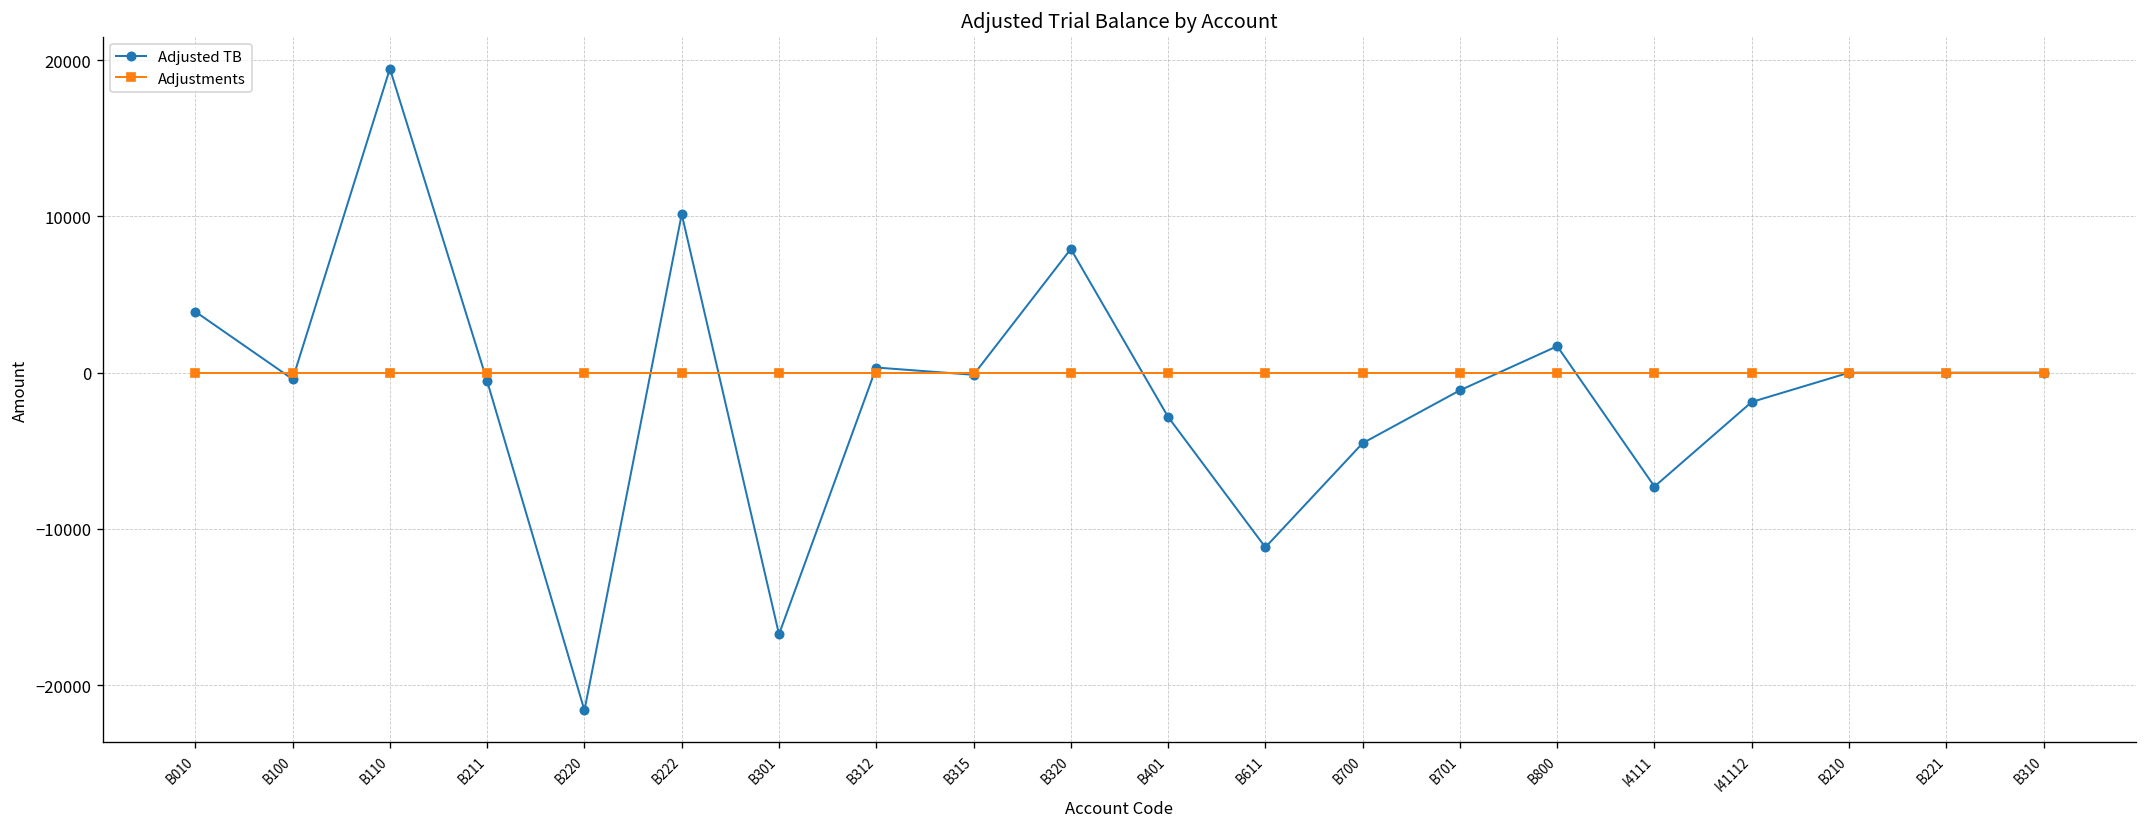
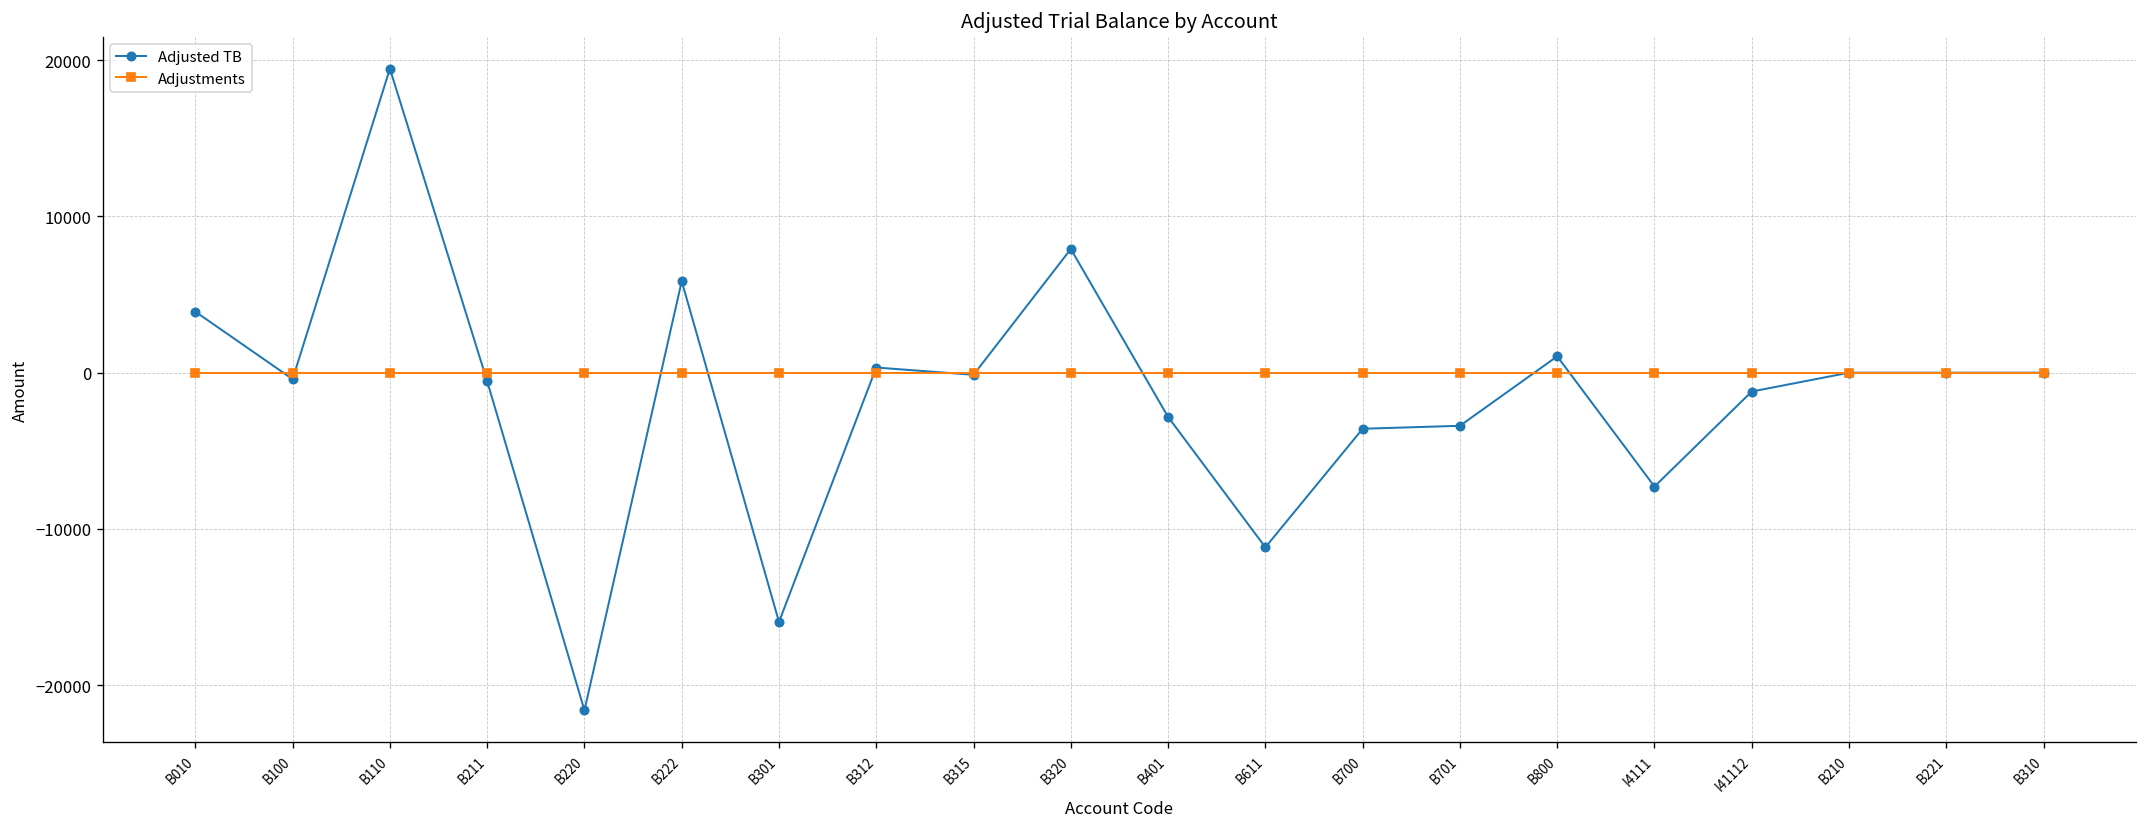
  {
    "Adjusted TB": {
      "B010": 3900,
      "B100": -400,
      "B110": 19500,
      "B211": -500,
      "B220": -21600,
-     "B222": 10100,
-     "B301": -16700,
+     "B222": 5900,
+     "B301": -16000,
      "B312": 300,
      "B320": 7900,
      "B401": -2800,
      "B611": -11200,
-     "B700": -4500,
-     "B701": -1100,
-     "B800": 1700,
+     "B700": -3600,
+     "B701": -3400,
+     "B800": 1000,
      "I4111": -7300,
-     "I41112": -1900
+     "I41112": -1200
    },
    "Adjustments": {
      "B010": 0,
      "B100": 0,
      "B110": 0,
      "B211": 0,
      "B220": 0,
      "B222": 0,
      "B301": 0,
      "B312": 0,
      "B320": 0,
      "B401": 0,
      "B611": 0,
      "B700": 0,
      "B701": 0,
      "B800": 0,
      "I4111": 0,
      "I41112": 0
    }
  }
